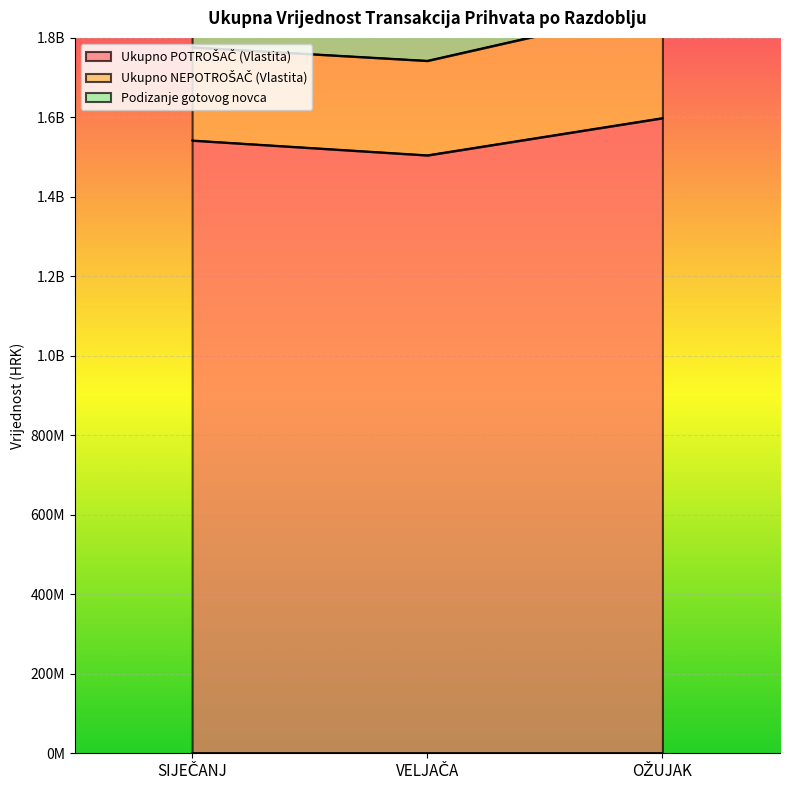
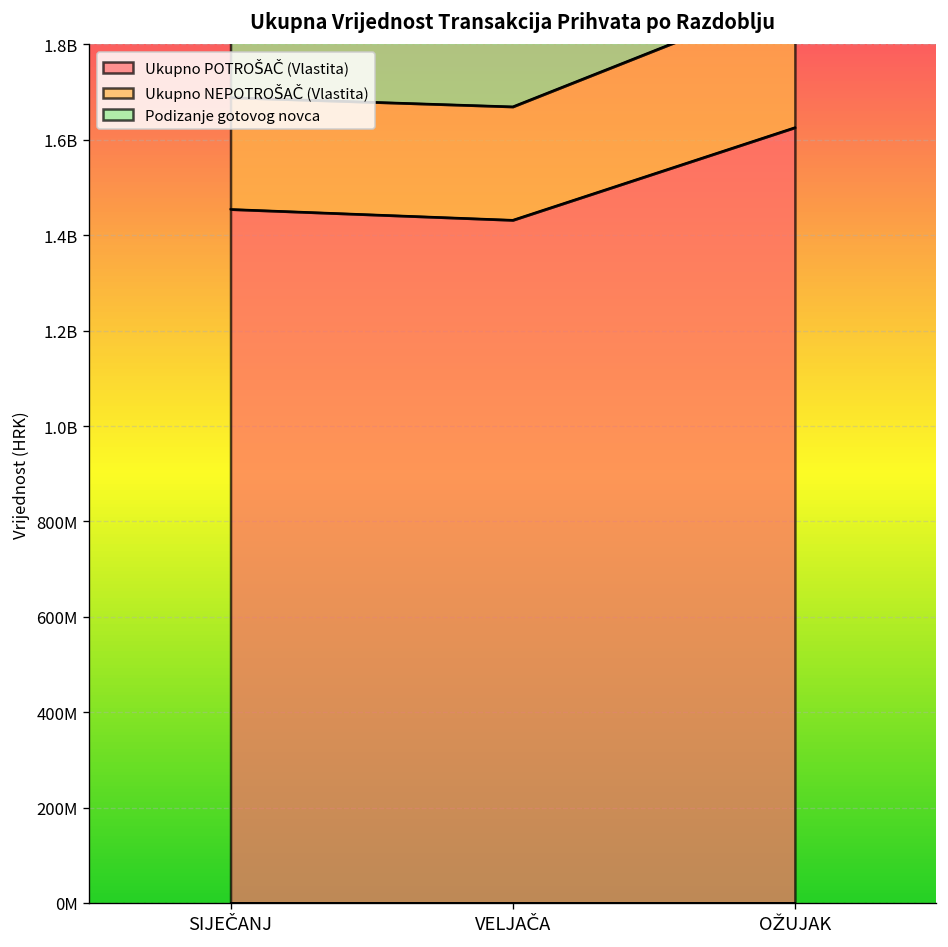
  {
    "Ukupno POTROŠAČ (Vlastita)": {
-     "SIJEČANJ": 1540000000,
-     "VELJAČA": 1500000000,
-     "OŽUJAK": 1600000000
+     "SIJEČANJ": 1450000000,
+     "VELJAČA": 1430000000,
+     "OŽUJAK": 1630000000
    },
    "Ukupno NEPOTROŠAČ (Vlastita)": {
      "VELJAČA": 240000000
    }
  }
